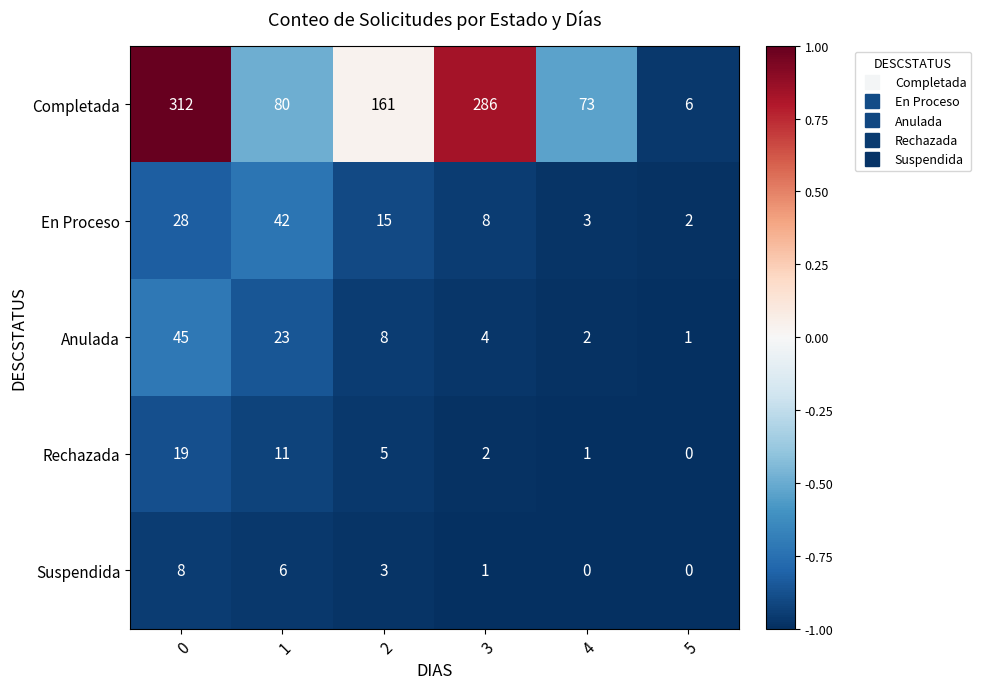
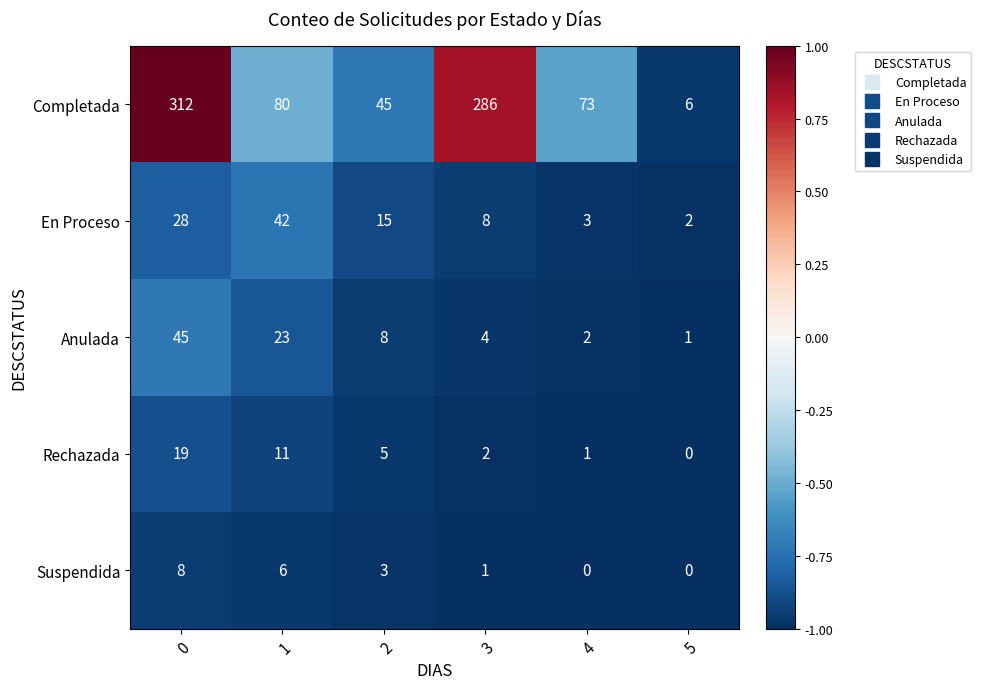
  {
    "Completada": {
      "0": 312,
      "1": 80,
-     "2": 161,
+     "2": 45,
      "3": 286,
      "4": 73,
      "5": 6
    },
    "En Proceso": {
      "0": 28,
      "1": 42,
      "2": 15,
      "3": 8,
      "4": 3,
      "5": 2
    },
    "Anulada": {
      "0": 45,
      "1": 23,
      "2": 8,
      "3": 4,
      "4": 2,
      "5": 1
    },
    "Rechazada": {
      "0": 19,
      "1": 11,
      "2": 5,
      "3": 2,
      "4": 1,
      "5": 0
    },
    "Suspendida": {
      "0": 8,
      "1": 6,
      "2": 3,
      "3": 1,
      "4": 0,
      "5": 0
    }
  }
